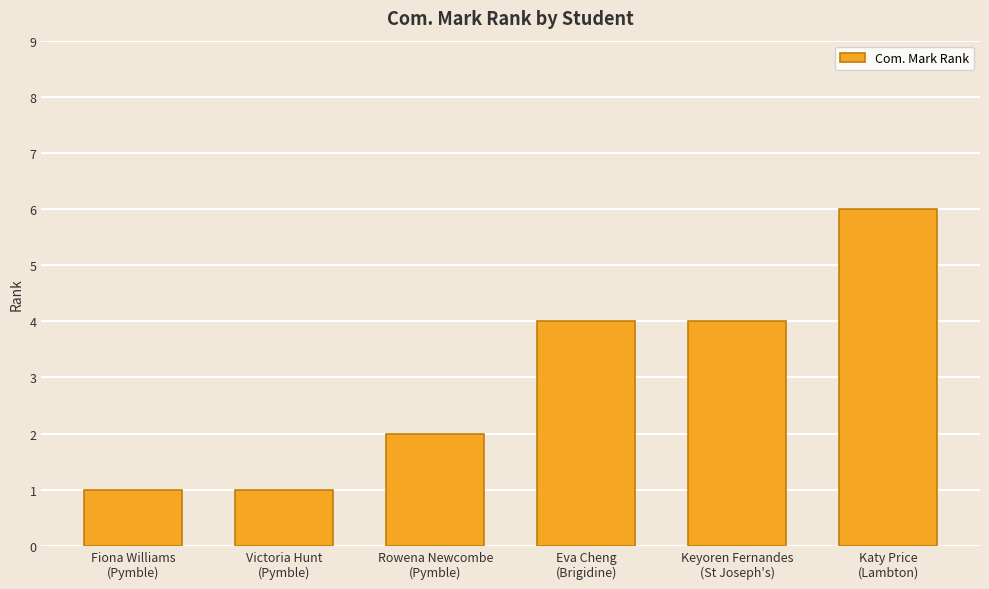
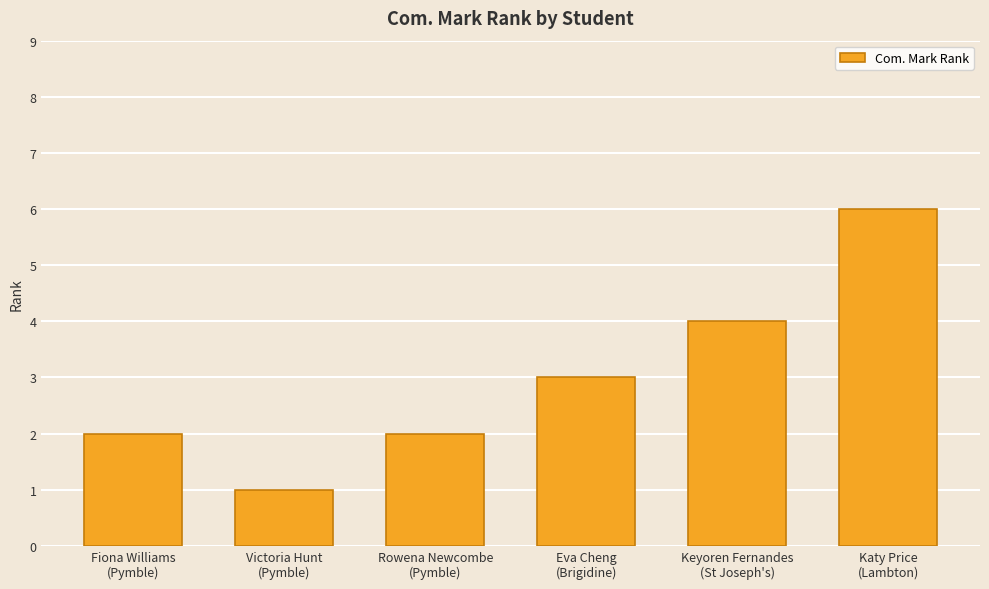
  {
-   "Fiona Williams (Pymble)": 1,
+   "Fiona Williams (Pymble)": 2,
    "Victoria Hunt (Pymble)": 1,
    "Rowena Newcombe (Pymble)": 2,
-   "Eva Cheng (Brigidine)": 4,
+   "Eva Cheng (Brigidine)": 3,
    "Keyoren Fernandes (St Joseph's)": 4,
    "Katy Price (Lambton)": 6
  }
